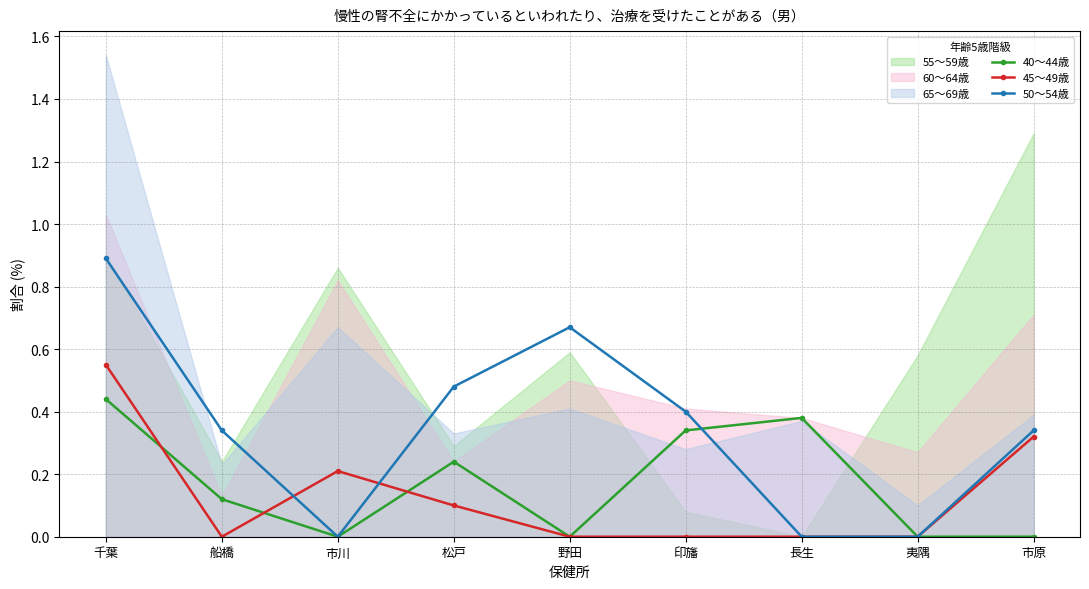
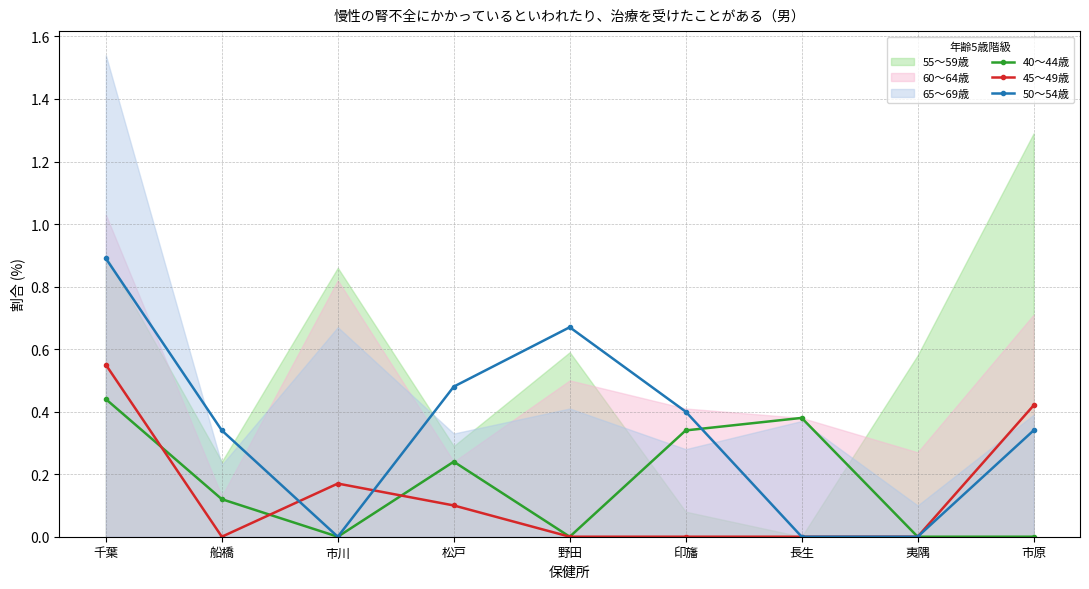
  {
    "40～44歳": {
      "千葉": 0.44,
      "船橋": 0.12,
      "印旛": 0.34,
      "市原": 0.00
    },
    "55～59歳": {
      "千葉": 0.90,
      "船橋": 0.24,
      "市川": 0.86,
      "松戸": 0.29,
      "野田": 0.59,
      "印旛": 0.08,
      "夷隅": 0.58,
      "市原": 1.29
    },
    "45～49歳": {
      "千葉": 0.55,
      "船橋": 0.00,
-     "市川": 0.21,
+     "市川": 0.17,
      "松戸": 0.10,
      "印旛": 0.00,
-     "市原": 0.32
+     "市原": 0.42
    },
    "50～54歳": {
      "千葉": 0.89,
      "船橋": 0.34,
      "松戸": 0.48,
      "野田": 0.67,
      "印旛": 0.40,
      "市原": 0.34
    }
  }
